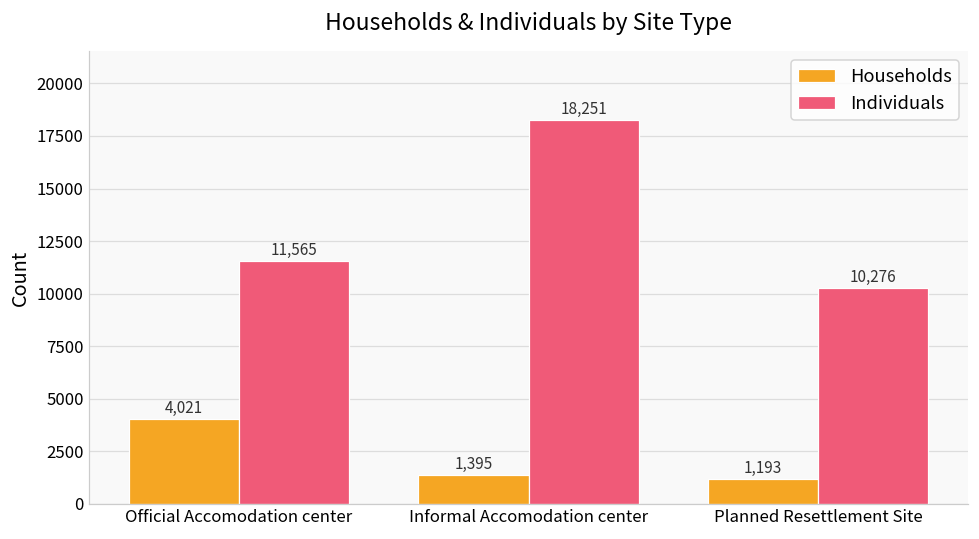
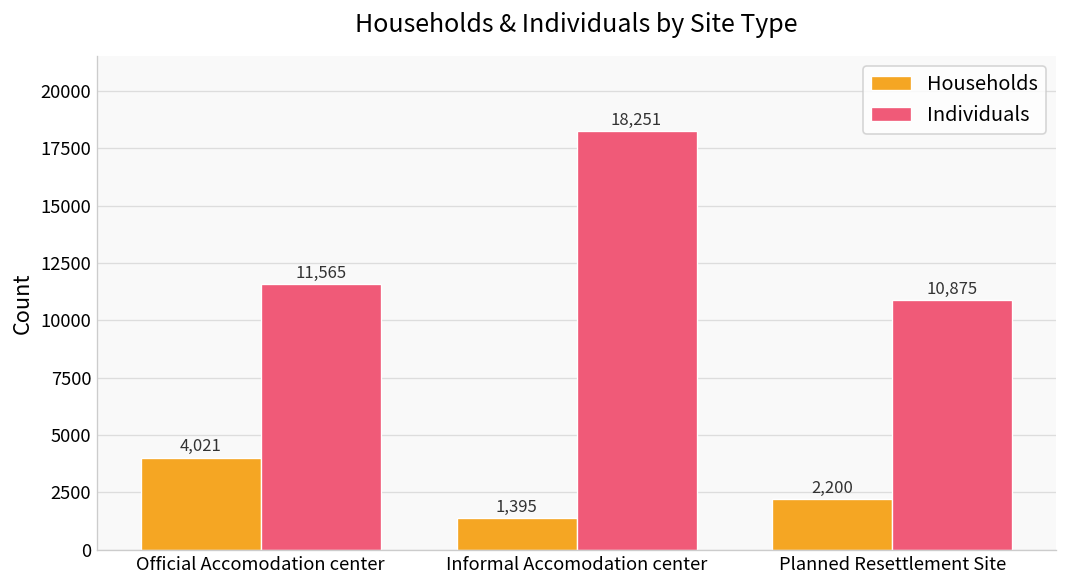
  {
    "Households": {
      "Official Accomodation center": "4,021",
      "Informal Accomodation center": "1,395",
-     "Planned Resettlement Site": "1,193"
+     "Planned Resettlement Site": "2,200"
    },
    "Individuals": {
      "Official Accomodation center": "11,565",
      "Informal Accomodation center": "18,251",
-     "Planned Resettlement Site": "10,276"
+     "Planned Resettlement Site": "10,875"
    }
  }
